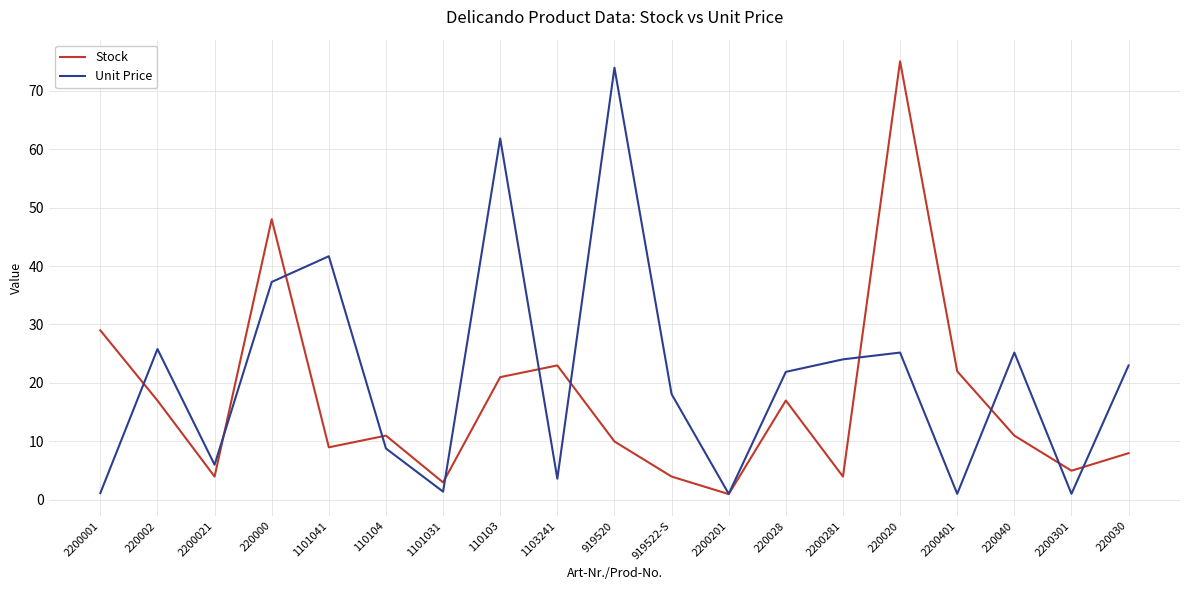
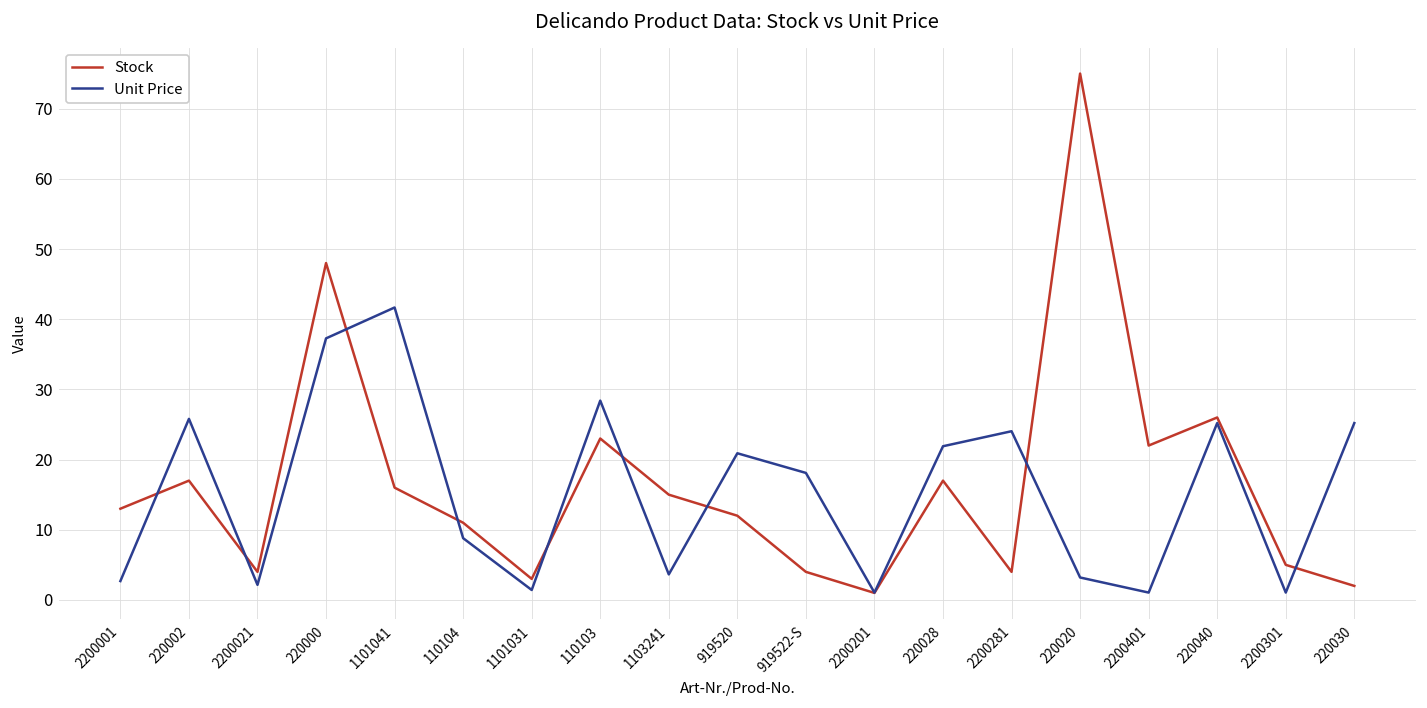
  {
    "Stock": {
-     "2200001": 29,
+     "2200001": 13,
      "220002": 17,
      "2200021": 4,
      "220000": 48,
-     "1101041": 9,
+     "1101041": 16,
      "110104": 11,
      "1101031": 3,
-     "110103": 21,
-     "1103241": 23,
-     "919520": 10,
+     "110103": 23,
+     "1103241": 15,
+     "919520": 12,
      "919522-S": 4,
      "220028": 17,
      "2200281": 4,
      "220020": 75,
      "2200401": 22,
-     "220040": 11,
+     "220040": 26,
      "2200301": 5,
-     "220030": 8
+     "220030": 2
    },
    "Unit Price": {
-     "2200001": 1,
+     "2200001": 3,
      "220002": 26,
-     "2200021": 6,
+     "2200021": 2,
      "220000": 37,
      "1101041": 42,
      "110104": 9,
      "1101031": 1,
-     "110103": 62,
+     "110103": 28,
      "1103241": 4,
-     "919520": 74,
+     "919520": 21,
      "919522-S": 18,
      "220028": 22,
      "2200281": 24,
-     "220020": 25,
+     "220020": 3,
      "2200401": 1,
      "220040": 25,
      "2200301": 1,
-     "220030": 23
+     "220030": 25
    }
  }
